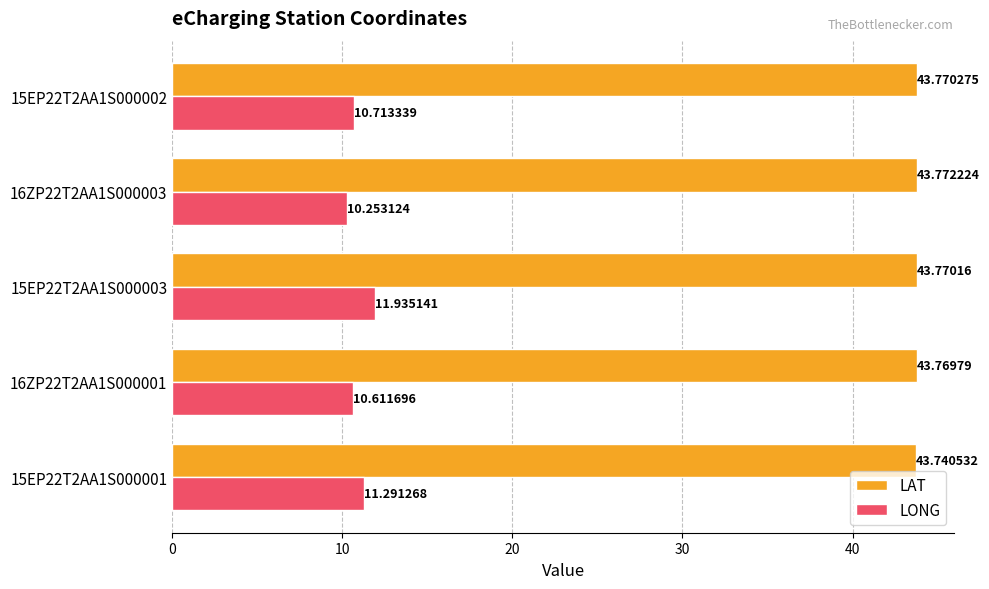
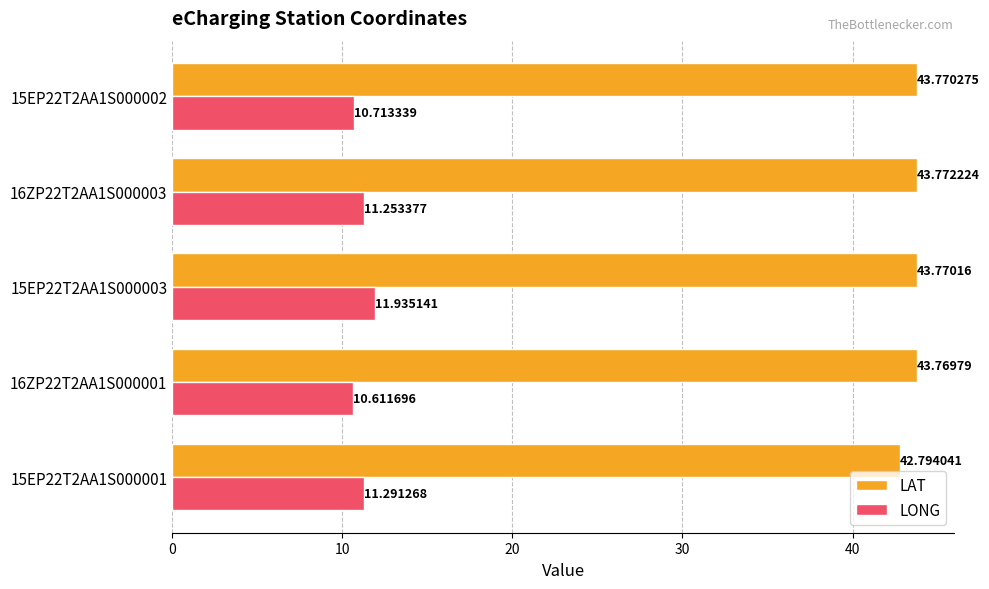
  {
    "LAT": {
      "15EP22T2AA1S000002": 43.770275,
      "16ZP22T2AA1S000003": 43.772224,
      "15EP22T2AA1S000003": 43.77016,
      "16ZP22T2AA1S000001": 43.76979,
-     "15EP22T2AA1S000001": 43.740532
+     "15EP22T2AA1S000001": 42.794041
    },
    "LONG": {
      "15EP22T2AA1S000002": 10.713339,
-     "16ZP22T2AA1S000003": 10.253124,
+     "16ZP22T2AA1S000003": 11.253377,
      "15EP22T2AA1S000003": 11.935141,
      "16ZP22T2AA1S000001": 10.611696,
      "15EP22T2AA1S000001": 11.291268
    }
  }
